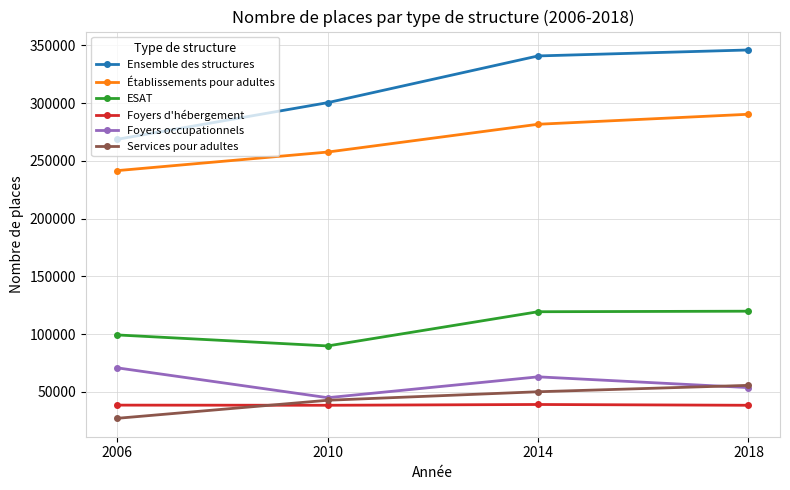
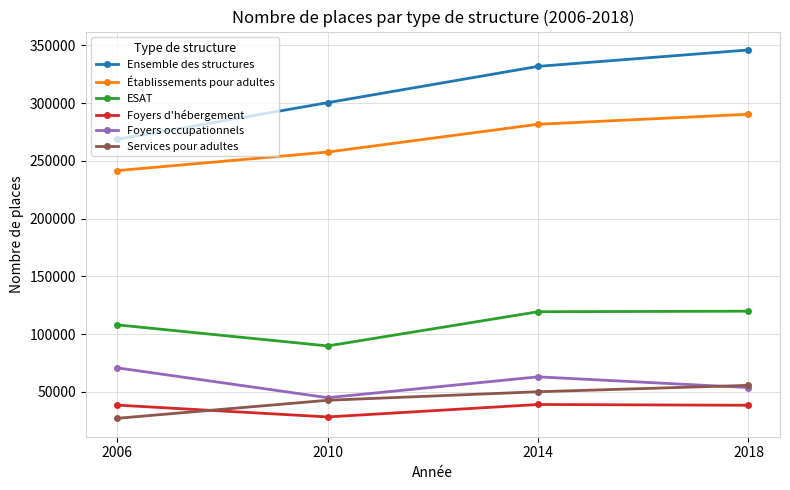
  {
    "Ensemble des structures": {
      "2010": 300000,
-     "2014": 341000,
+     "2014": 332000,
      "2018": 346000
    },
    "Établissements pour adultes": {
      "2006": 242000,
      "2010": 258000,
      "2014": 282000,
      "2018": 290000
    },
    "ESAT": {
-     "2006": 99000,
+     "2006": 108000,
      "2010": 90000,
      "2014": 119000,
      "2018": 120000
    },
    "Foyers d'hébergement": {
      "2006": 39000,
-     "2010": 38000,
+     "2010": 28000,
      "2014": 39000,
      "2018": 38000
    },
    "Foyers occupationnels": {
      "2006": 71000,
      "2010": 45000,
      "2014": 63000
    },
    "Services pour adultes": {
      "2006": 27000,
      "2010": 43000,
      "2014": 50000
    }
  }
